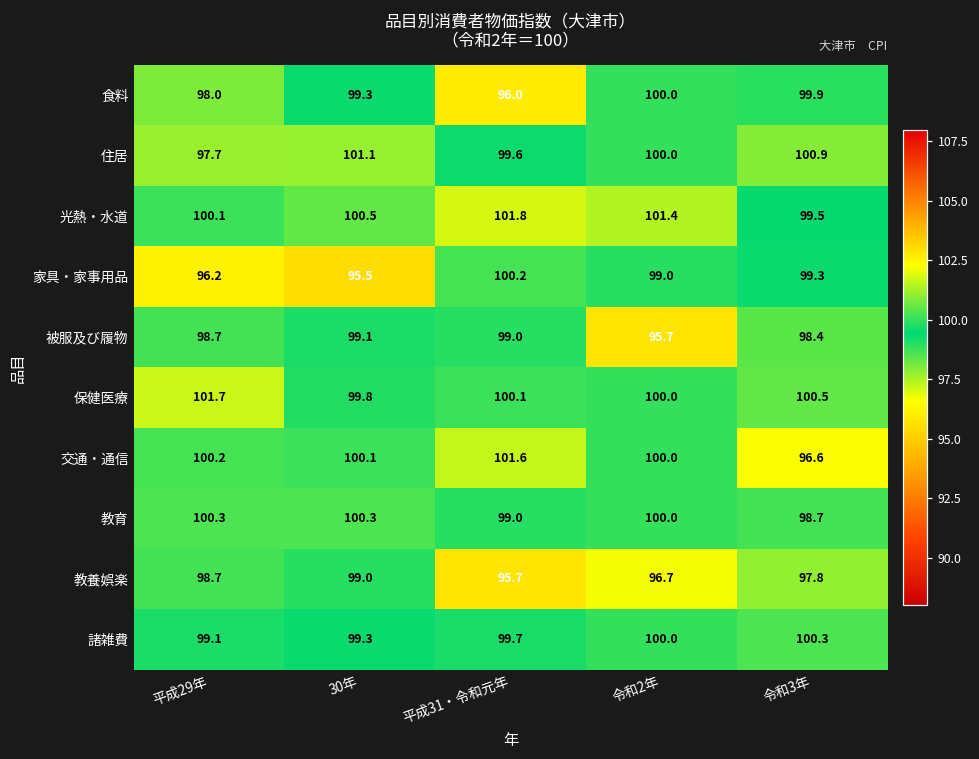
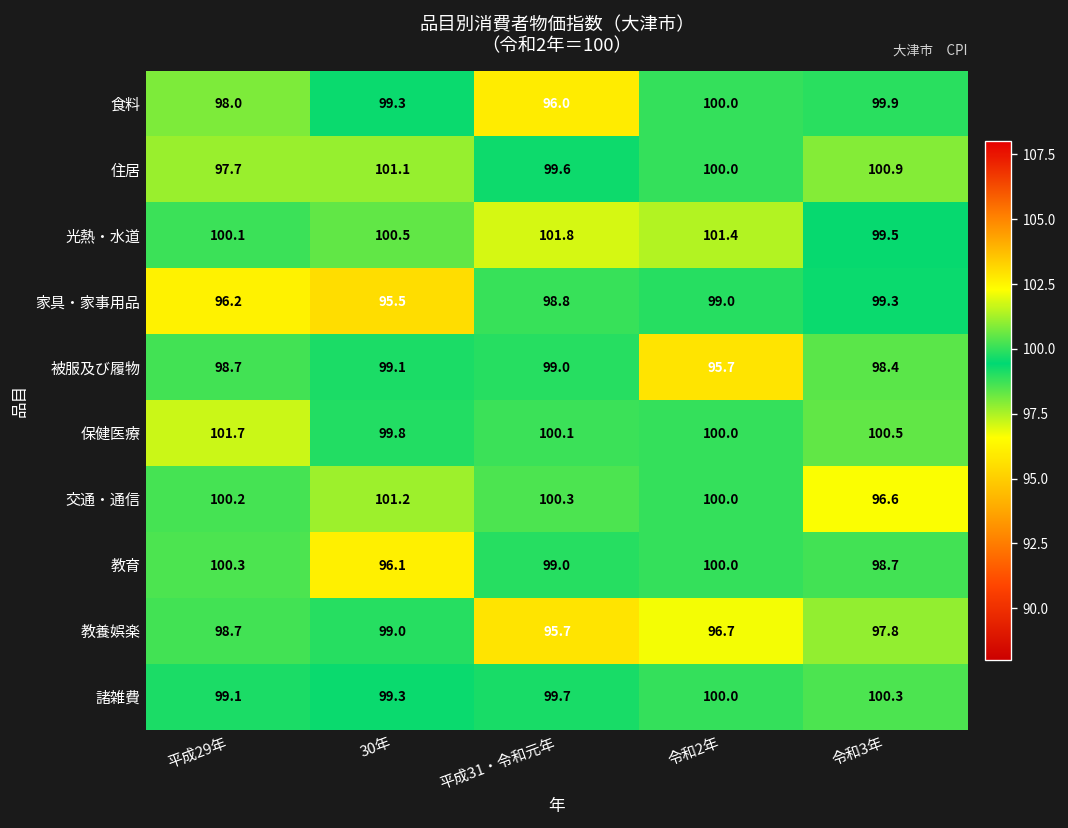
  {
    "食料": {
      "平成29年": 98.0,
      "30年": 99.3,
      "平成31・令和元年": 96.0,
      "令和2年": 100.0,
      "令和3年": 99.9
    },
    "住居": {
      "平成29年": 97.7,
      "30年": 101.1,
      "平成31・令和元年": 99.6,
      "令和2年": 100.0,
      "令和3年": 100.9
    },
    "光熱・水道": {
      "平成29年": 100.1,
      "30年": 100.5,
      "平成31・令和元年": 101.8,
      "令和2年": 101.4,
      "令和3年": 99.5
    },
    "家具・家事用品": {
      "平成29年": 96.2,
      "30年": 95.5,
-     "平成31・令和元年": 100.2,
+     "平成31・令和元年": 98.8,
      "令和2年": 99.0,
      "令和3年": 99.3
    },
    "被服及び履物": {
      "平成29年": 98.7,
      "30年": 99.1,
      "平成31・令和元年": 99.0,
      "令和2年": 95.7,
      "令和3年": 98.4
    },
    "保健医療": {
      "平成29年": 101.7,
      "30年": 99.8,
      "平成31・令和元年": 100.1,
      "令和2年": 100.0,
      "令和3年": 100.5
    },
    "交通・通信": {
      "平成29年": 100.2,
-     "30年": 100.1,
-     "平成31・令和元年": 101.6,
+     "30年": 101.2,
+     "平成31・令和元年": 100.3,
      "令和2年": 100.0,
      "令和3年": 96.6
    },
    "教育": {
      "平成29年": 100.3,
-     "30年": 100.3,
+     "30年": 96.1,
      "平成31・令和元年": 99.0,
      "令和2年": 100.0,
      "令和3年": 98.7
    },
    "教養娯楽": {
      "平成29年": 98.7,
      "30年": 99.0,
      "平成31・令和元年": 95.7,
      "令和2年": 96.7,
      "令和3年": 97.8
    },
    "諸雑費": {
      "平成29年": 99.1,
      "30年": 99.3,
      "平成31・令和元年": 99.7,
      "令和2年": 100.0,
      "令和3年": 100.3
    }
  }
